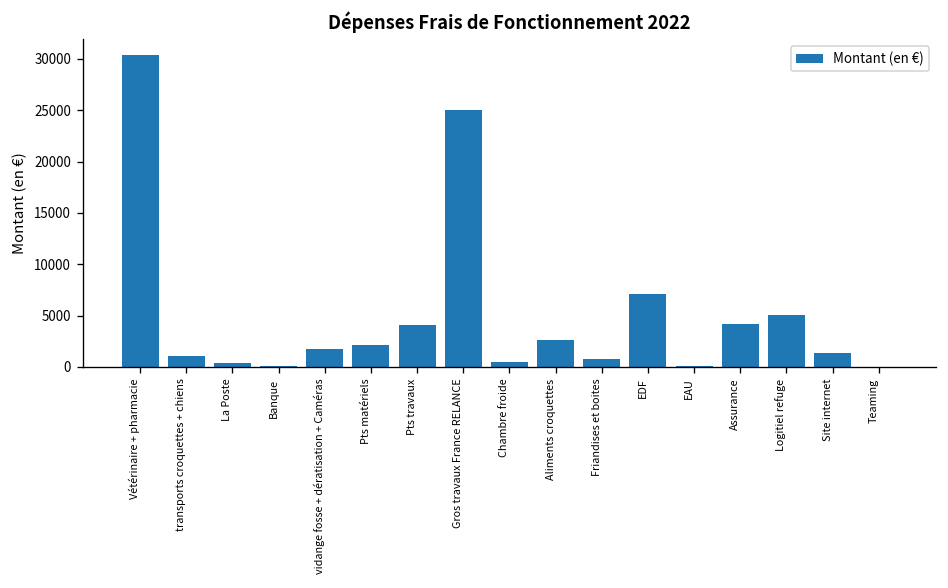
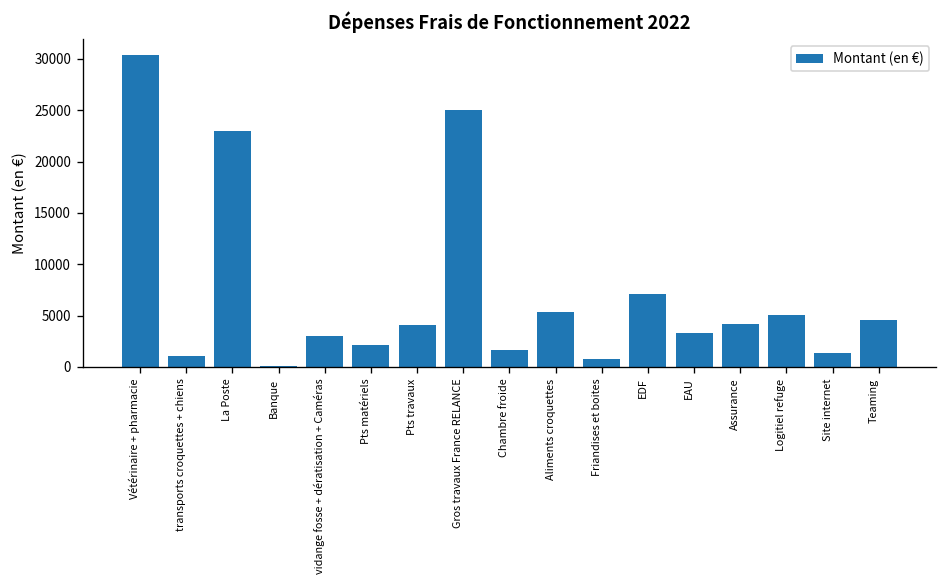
  {
    "Vétérinaire + pharmacie": 30000,
    "transports croquettes + chiens": 1000,
-   "La Poste": 0,
-   "vidange fosse + dératisation + Caméras": 2000,
+   "La Poste": 23000,
+   "vidange fosse + dératisation + Caméras": 3000,
    "Pts matériels": 2000,
    "Pts travaux": 4000,
    "Gros travaux France RELANCE": 25000,
-   "Chambre froide": 1000,
-   "Aliments croquettes": 3000,
+   "Chambre froide": 2000,
+   "Aliments croquettes": 5000,
    "Friandises et boites": 1000,
    "EDF": 7000,
-   "EAU": 0,
+   "EAU": 3000,
    "Assurance": 4000,
    "Logitiel refuge": 5000,
    "Site internet": 1000,
-   "Teaming": 0
+   "Teaming": 5000
  }
